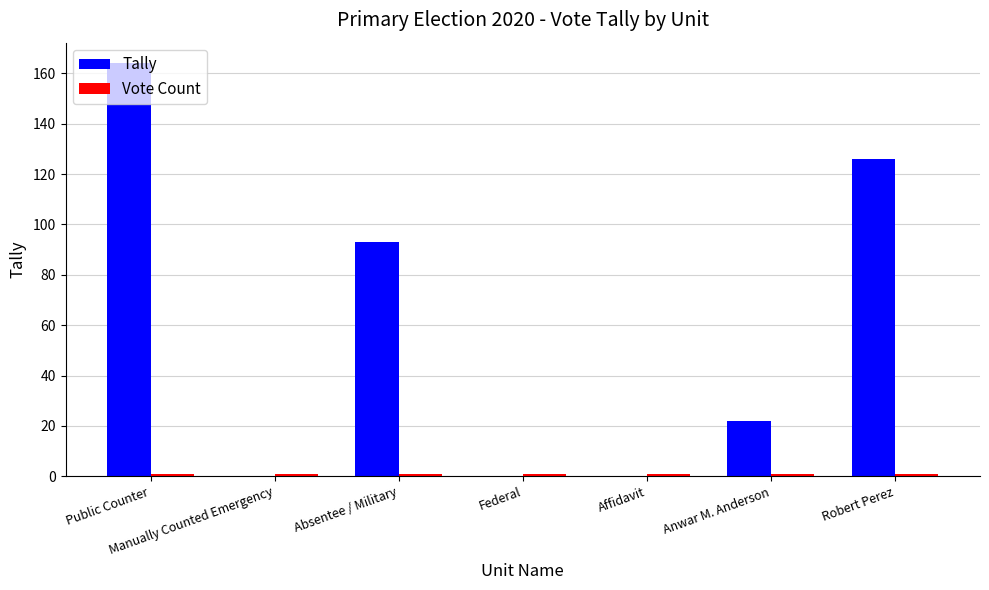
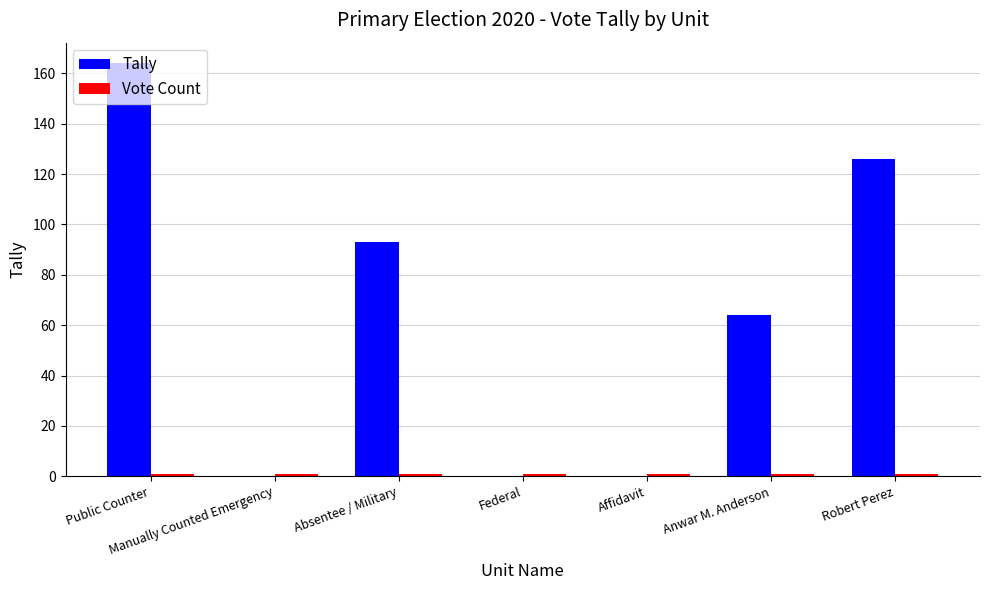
  {
    "Tally": {
      "Manually Counted Emergency": 0,
      "Absentee / Military": 93,
      "Federal": 0,
      "Affidavit": 0,
-     "Anwar M. Anderson": 22,
+     "Anwar M. Anderson": 64,
      "Robert Perez": 126
    },
    "Vote Count": {
      "Public Counter": 1,
      "Manually Counted Emergency": 1,
      "Absentee / Military": 1,
      "Federal": 1,
      "Affidavit": 1,
      "Anwar M. Anderson": 1,
      "Robert Perez": 1
    }
  }
